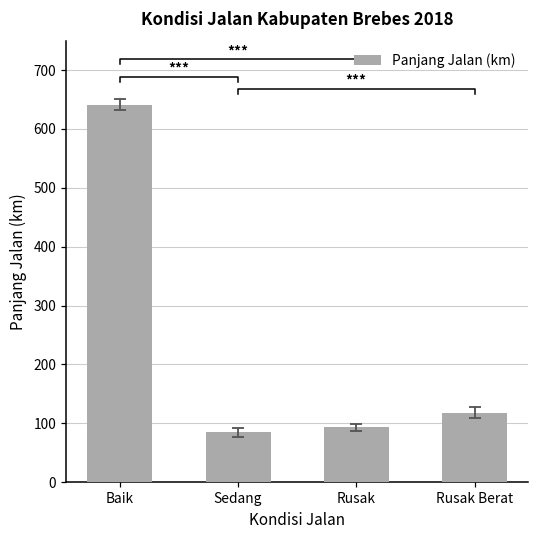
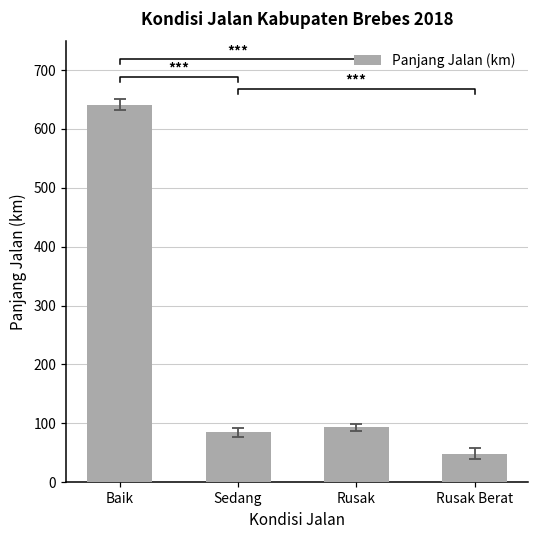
  {
    "Panjang Jalan (km)": {
      "Baik": 640,
      "Sedang": 80,
      "Rusak": 90,
-     "Rusak Berat": 120
+     "Rusak Berat": 50
    }
  }
